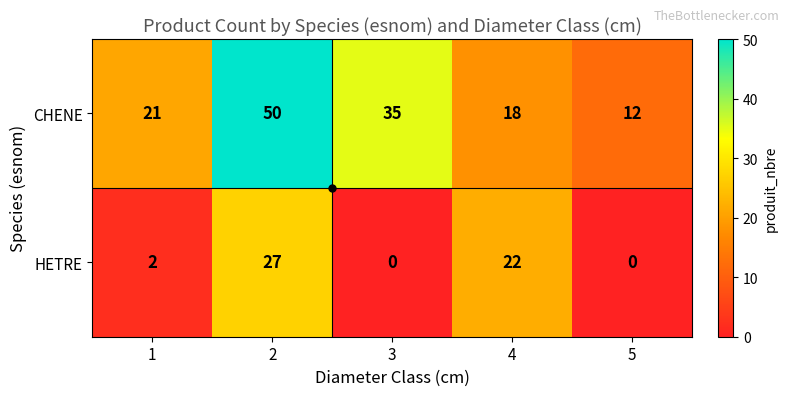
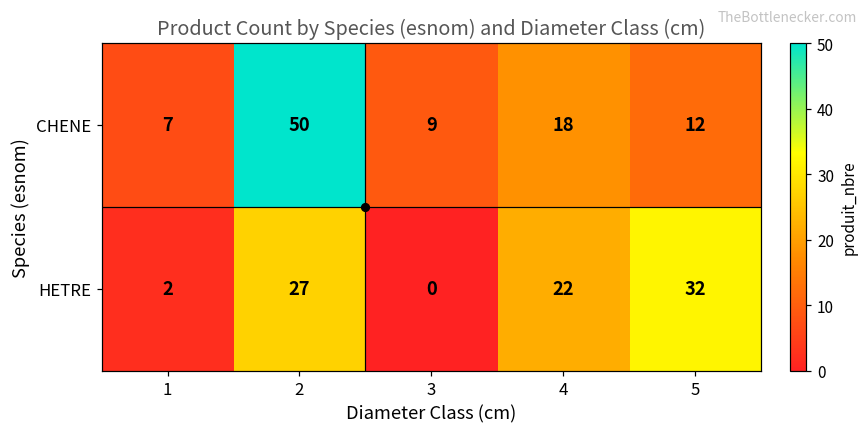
  {
    "CHENE": {
-     "1": 21,
+     "1": 7,
      "2": 50,
-     "3": 35,
+     "3": 9,
      "4": 18,
      "5": 12
    },
    "HETRE": {
      "1": 2,
      "2": 27,
      "3": 0,
      "4": 22,
-     "5": 0
+     "5": 32
    }
  }
